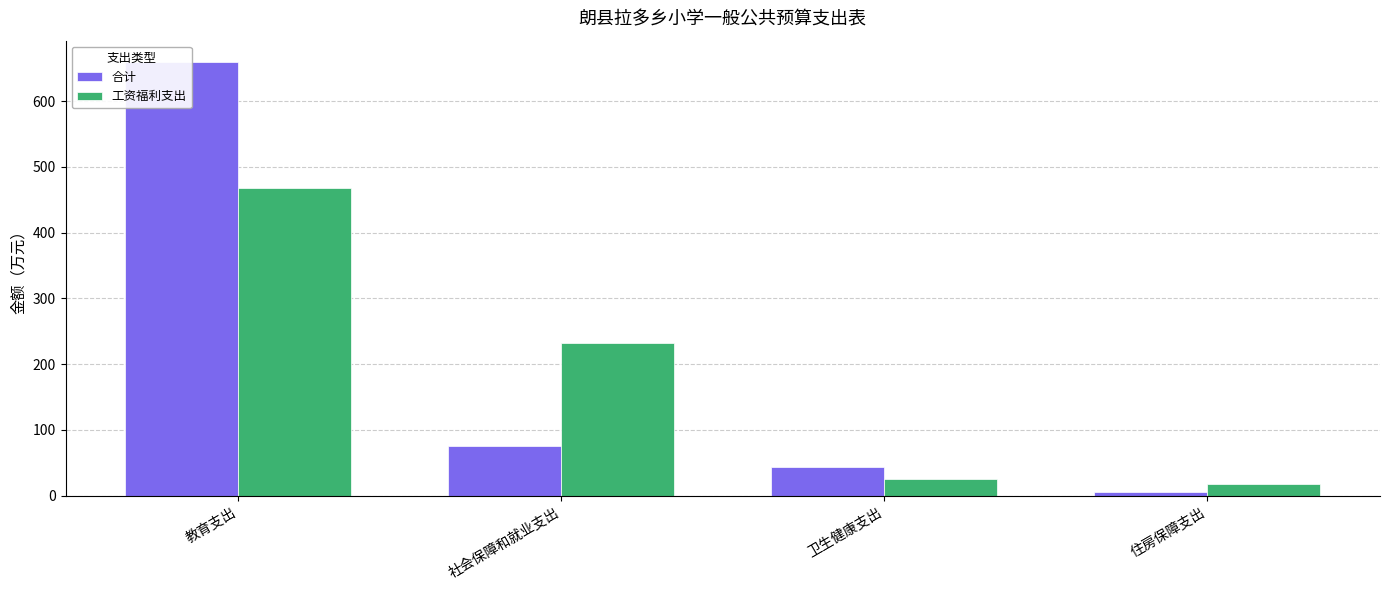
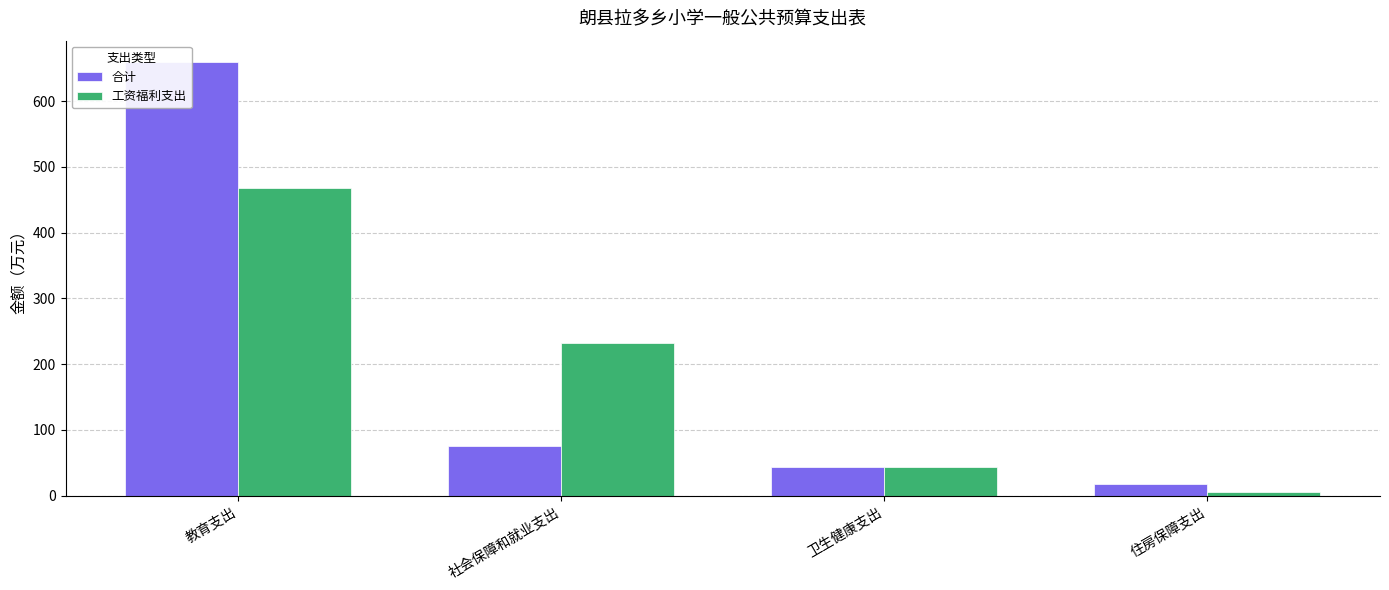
  {
    "合计": {
      "社会保障和就业支出": 80,
      "卫生健康支出": 40,
-     "住房保障支出": 10
+     "住房保障支出": 20
    },
    "工资福利支出": {
      "教育支出": 470,
      "社会保障和就业支出": 230,
-     "卫生健康支出": 30,
-     "住房保障支出": 20
+     "卫生健康支出": 40,
+     "住房保障支出": 10
    }
  }
